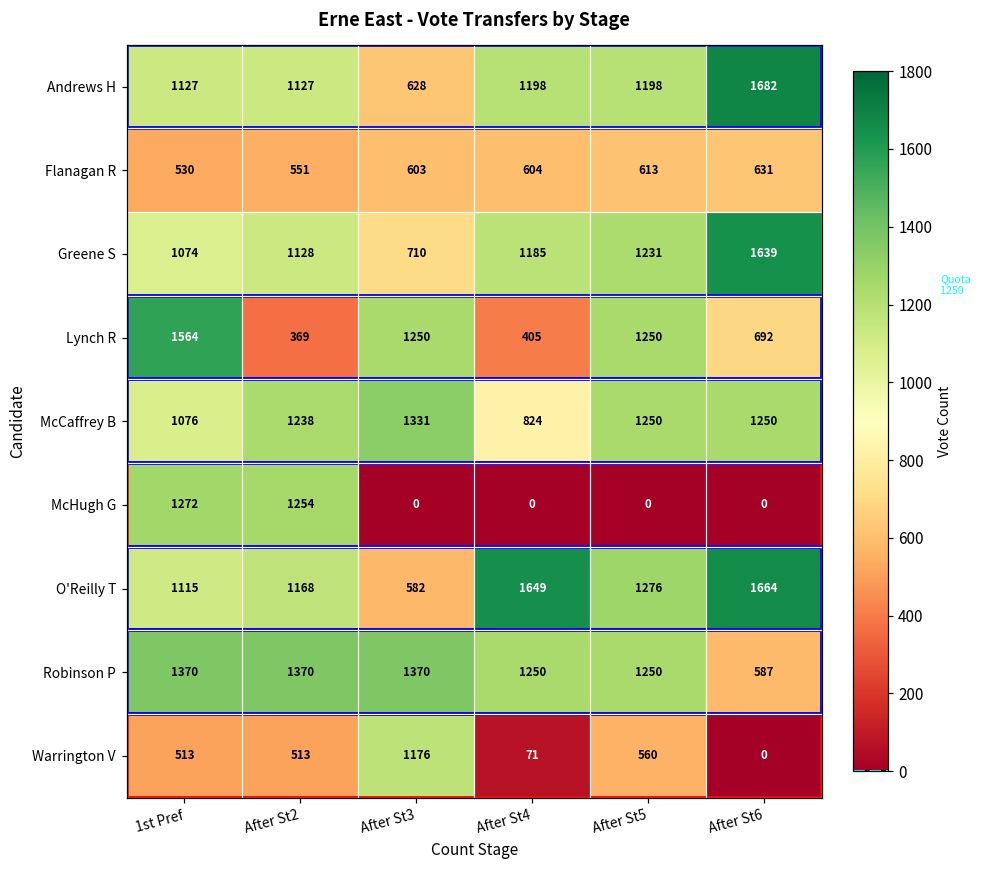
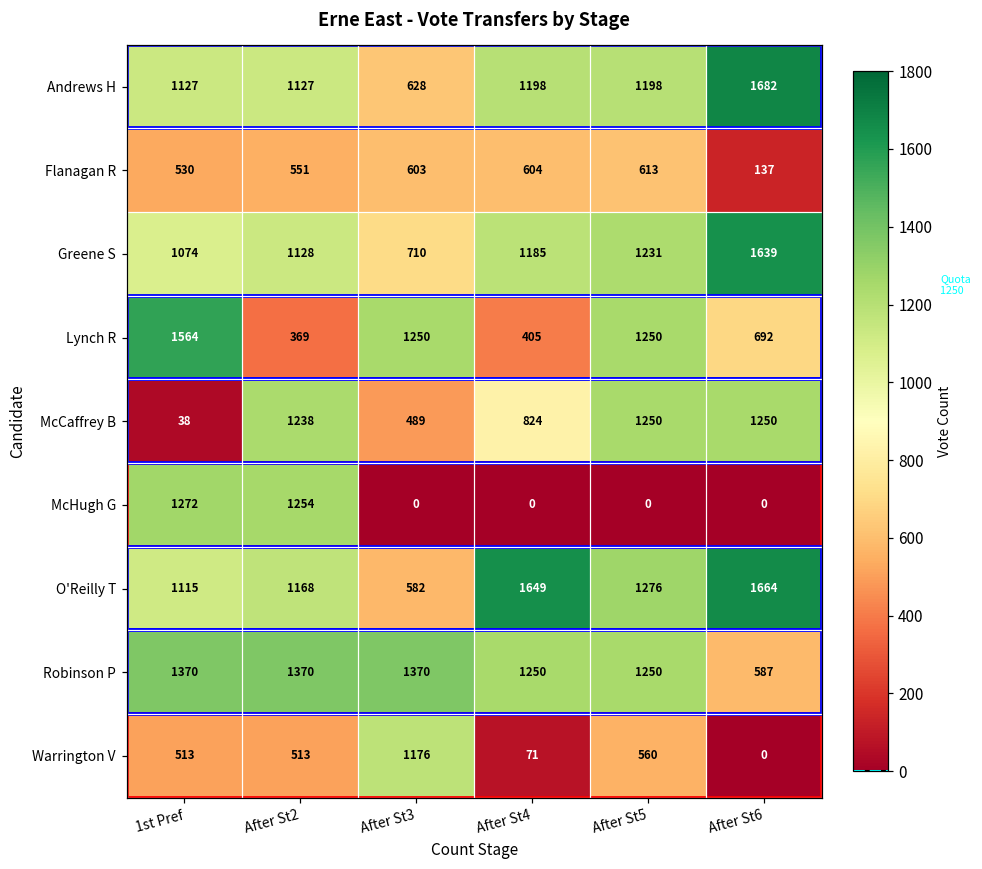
  {
    "Andrews H": {
      "1st Pref": 1127,
      "After St2": 1127,
      "After St3": 628,
      "After St4": 1198,
      "After St5": 1198,
      "After St6": 1682
    },
    "Flanagan R": {
      "1st Pref": 530,
      "After St2": 551,
      "After St3": 603,
      "After St4": 604,
      "After St5": 613,
-     "After St6": 631
+     "After St6": 137
    },
    "Greene S": {
      "1st Pref": 1074,
      "After St2": 1128,
      "After St3": 710,
      "After St4": 1185,
      "After St5": 1231,
      "After St6": 1639
    },
    "Lynch R": {
      "1st Pref": 1564,
      "After St2": 369,
      "After St3": 1250,
      "After St4": 405,
      "After St5": 1250,
      "After St6": 692
    },
    "McCaffrey B": {
-     "1st Pref": 1076,
+     "1st Pref": 38,
      "After St2": 1238,
-     "After St3": 1331,
+     "After St3": 489,
      "After St4": 824,
      "After St5": 1250,
      "After St6": 1250
    },
    "McHugh G": {
      "1st Pref": 1272,
      "After St2": 1254,
      "After St3": 0,
      "After St4": 0,
      "After St5": 0,
      "After St6": 0
    },
    "O'Reilly T": {
      "1st Pref": 1115,
      "After St2": 1168,
      "After St3": 582,
      "After St4": 1649,
      "After St5": 1276,
      "After St6": 1664
    },
    "Robinson P": {
      "1st Pref": 1370,
      "After St2": 1370,
      "After St3": 1370,
      "After St4": 1250,
      "After St5": 1250,
      "After St6": 587
    },
    "Warrington V": {
      "1st Pref": 513,
      "After St2": 513,
      "After St3": 1176,
      "After St4": 71,
      "After St5": 560,
      "After St6": 0
    }
  }
